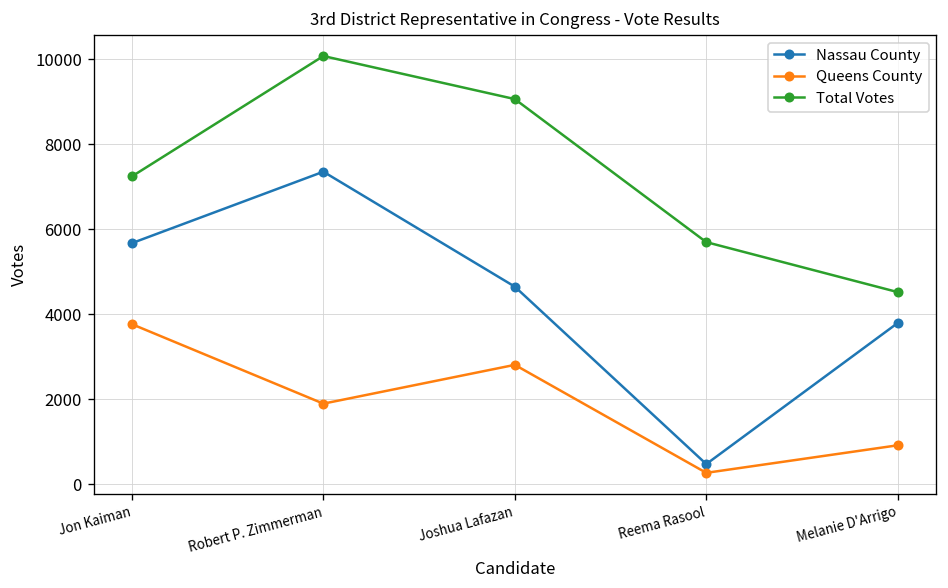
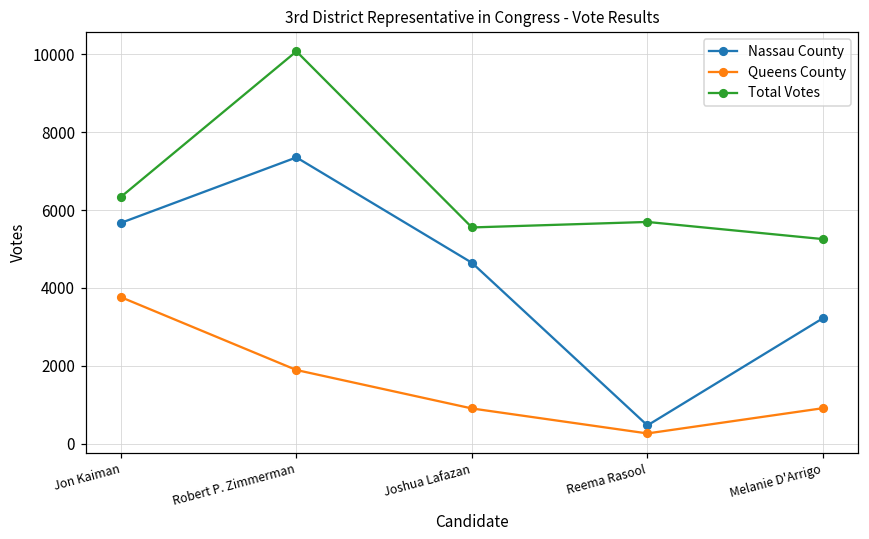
  {
    "Nassau County": {
      "Jon Kaiman": 5700,
      "Robert P. Zimmerman": 7400,
      "Joshua Lafazan": 4600,
      "Reema Rasool": 500,
-     "Melanie D'Arrigo": 3800
+     "Melanie D'Arrigo": 3200
    },
    "Queens County": {
      "Jon Kaiman": 3800,
      "Robert P. Zimmerman": 1900,
-     "Joshua Lafazan": 2800,
+     "Joshua Lafazan": 900,
      "Reema Rasool": 300,
      "Melanie D'Arrigo": 900
    },
    "Total Votes": {
-     "Jon Kaiman": 7200,
+     "Jon Kaiman": 6300,
      "Robert P. Zimmerman": 10100,
-     "Joshua Lafazan": 9100,
+     "Joshua Lafazan": 5600,
      "Reema Rasool": 5700,
-     "Melanie D'Arrigo": 4500
+     "Melanie D'Arrigo": 5300
    }
  }
